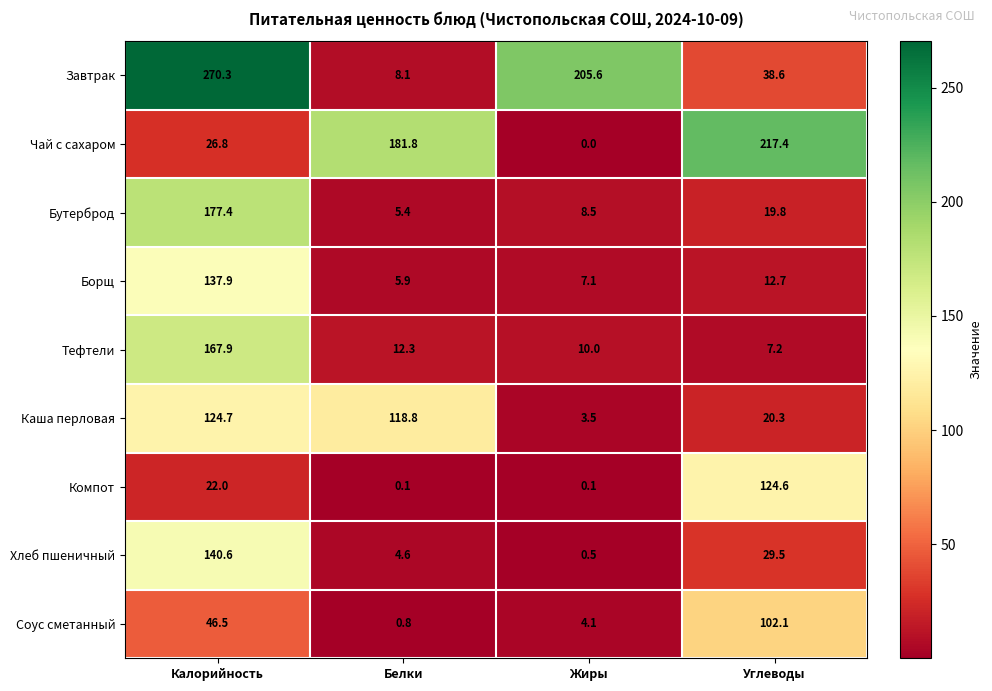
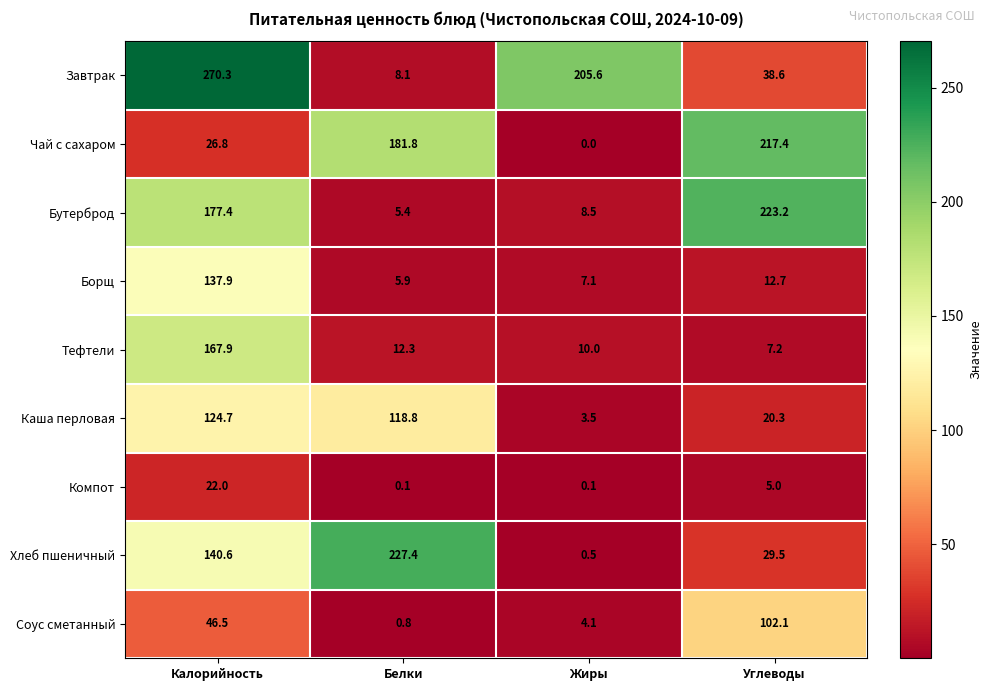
  {
    "Завтрак": {
      "Калорийность": 270.3,
      "Белки": 8.1,
      "Жиры": 205.6,
      "Углеводы": 38.6
    },
    "Чай с сахаром": {
      "Калорийность": 26.8,
      "Белки": 181.8,
      "Жиры": 0.0,
      "Углеводы": 217.4
    },
    "Бутерброд": {
      "Калорийность": 177.4,
      "Белки": 5.4,
      "Жиры": 8.5,
-     "Углеводы": 19.8
+     "Углеводы": 223.2
    },
    "Борщ": {
      "Калорийность": 137.9,
      "Белки": 5.9,
      "Жиры": 7.1,
      "Углеводы": 12.7
    },
    "Тефтели": {
      "Калорийность": 167.9,
      "Белки": 12.3,
      "Жиры": 10.0,
      "Углеводы": 7.2
    },
    "Каша перловая": {
      "Калорийность": 124.7,
      "Белки": 118.8,
      "Жиры": 3.5,
      "Углеводы": 20.3
    },
    "Компот": {
      "Калорийность": 22.0,
      "Белки": 0.1,
      "Жиры": 0.1,
-     "Углеводы": 124.6
+     "Углеводы": 5.0
    },
    "Хлеб пшеничный": {
      "Калорийность": 140.6,
-     "Белки": 4.6,
+     "Белки": 227.4,
      "Жиры": 0.5,
      "Углеводы": 29.5
    },
    "Соус сметанный": {
      "Калорийность": 46.5,
      "Белки": 0.8,
      "Жиры": 4.1,
      "Углеводы": 102.1
    }
  }
